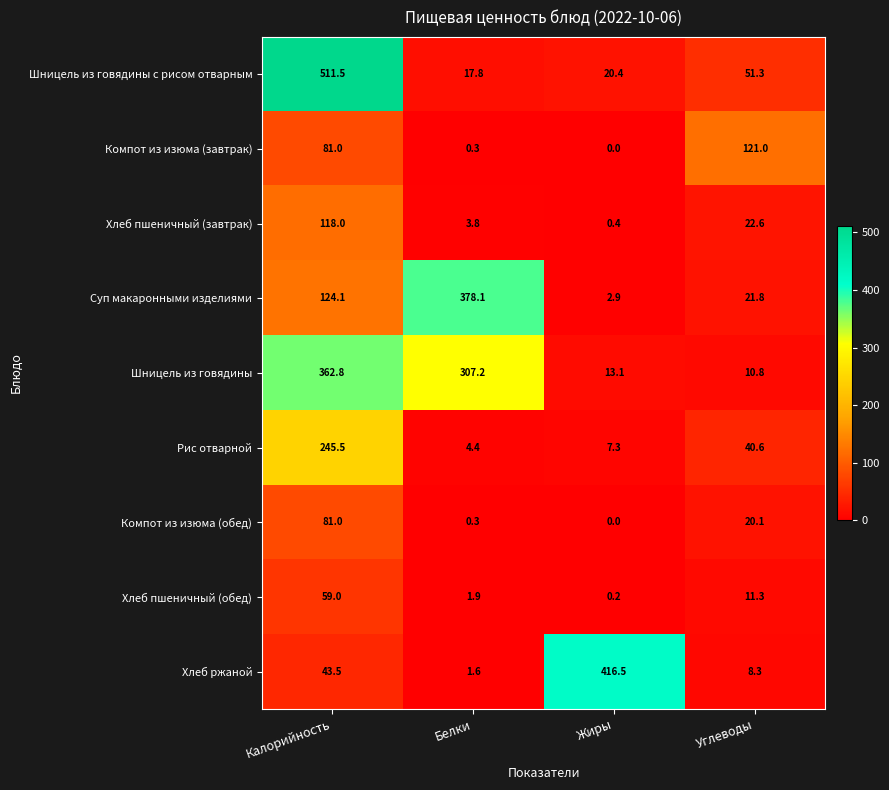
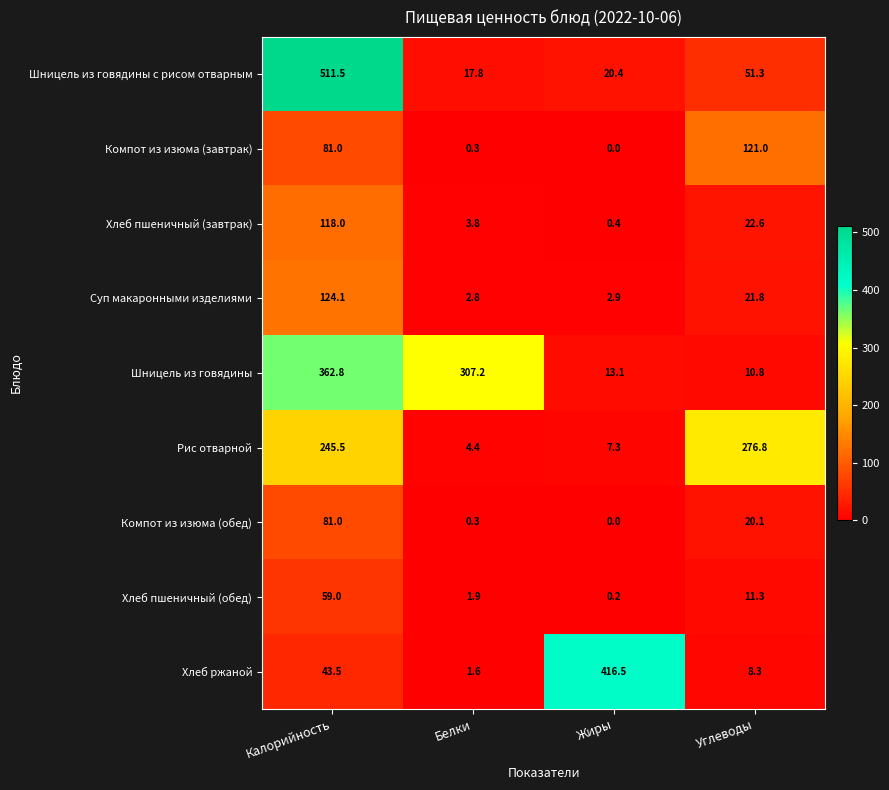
  {
    "Шницель из говядины с рисом отварным": {
      "Калорийность": 511.5,
      "Белки": 17.8,
      "Жиры": 20.4,
      "Углеводы": 51.3
    },
    "Компот из изюма (завтрак)": {
      "Калорийность": 81.0,
      "Белки": 0.3,
      "Жиры": 0.0,
      "Углеводы": 121.0
    },
    "Хлеб пшеничный (завтрак)": {
      "Калорийность": 118.0,
      "Белки": 3.8,
      "Жиры": 0.4,
      "Углеводы": 22.6
    },
    "Суп макаронными изделиями": {
      "Калорийность": 124.1,
-     "Белки": 378.1,
+     "Белки": 2.8,
      "Жиры": 2.9,
      "Углеводы": 21.8
    },
    "Шницель из говядины": {
      "Калорийность": 362.8,
      "Белки": 307.2,
      "Жиры": 13.1,
      "Углеводы": 10.8
    },
    "Рис отварной": {
      "Калорийность": 245.5,
      "Белки": 4.4,
      "Жиры": 7.3,
-     "Углеводы": 40.6
+     "Углеводы": 276.8
    },
    "Компот из изюма (обед)": {
      "Калорийность": 81.0,
      "Белки": 0.3,
      "Жиры": 0.0,
      "Углеводы": 20.1
    },
    "Хлеб пшеничный (обед)": {
      "Калорийность": 59.0,
      "Белки": 1.9,
      "Жиры": 0.2,
      "Углеводы": 11.3
    },
    "Хлеб ржаной": {
      "Калорийность": 43.5,
      "Белки": 1.6,
      "Жиры": 416.5,
      "Углеводы": 8.3
    }
  }
